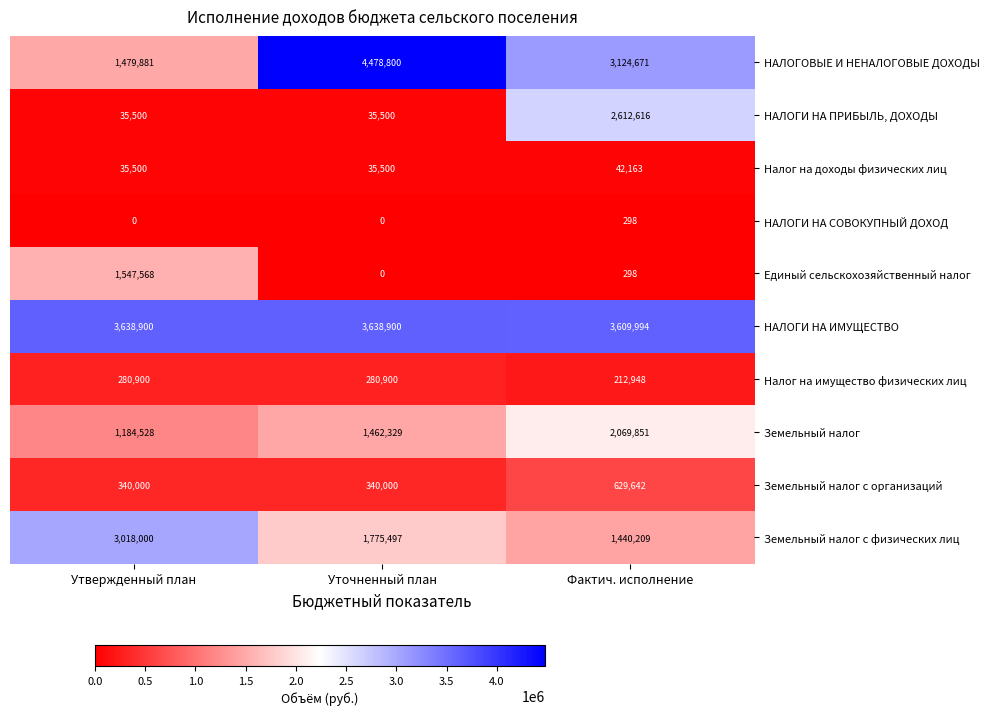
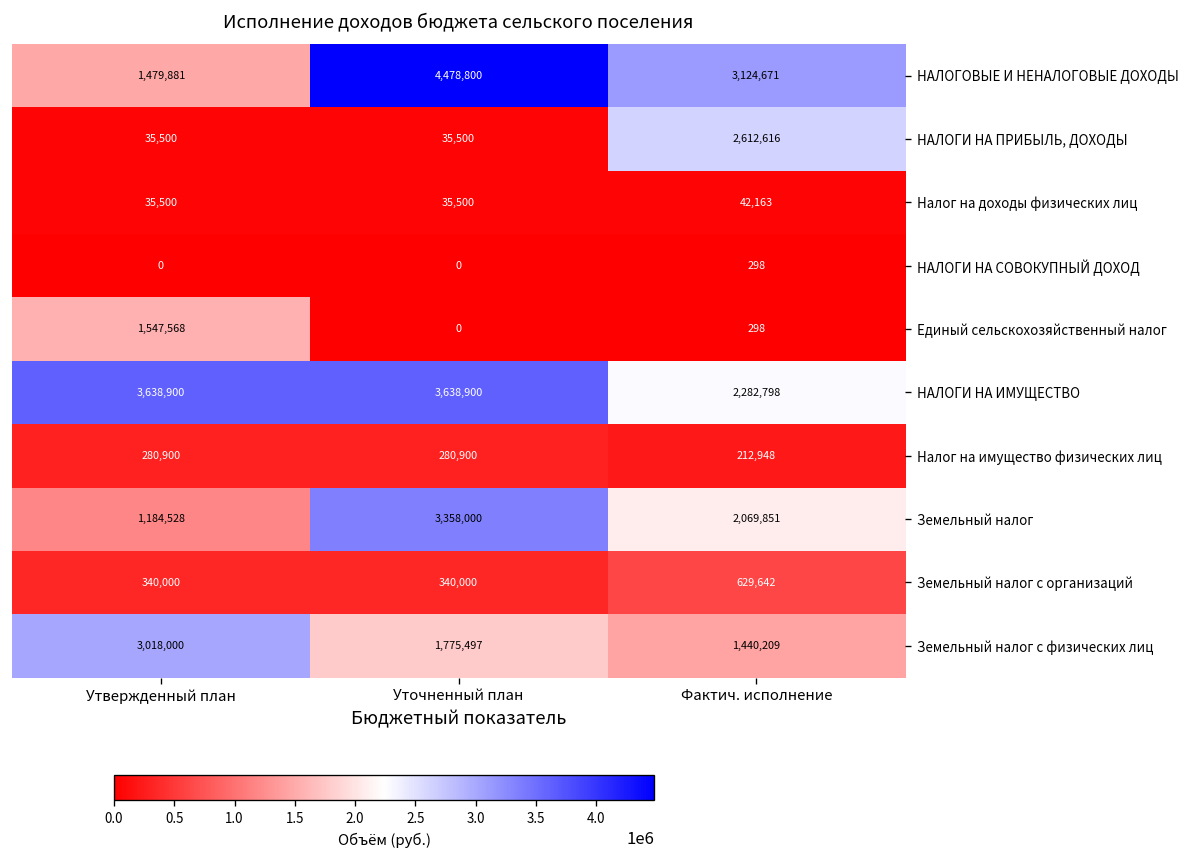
  {
    "НАЛОГОВЫЕ И НЕНАЛОГОВЫЕ ДОХОДЫ": {
      "Утвержденный план": "1,479,881",
      "Уточненный план": "4,478,800",
      "Фактич. исполнение": "3,124,671"
    },
    "НАЛОГИ НА ПРИБЫЛЬ, ДОХОДЫ": {
      "Утвержденный план": "35,500",
      "Уточненный план": "35,500",
      "Фактич. исполнение": "2,612,616"
    },
    "Налог на доходы физических лиц": {
      "Утвержденный план": "35,500",
      "Уточненный план": "35,500",
      "Фактич. исполнение": "42,163"
    },
    "НАЛОГИ НА СОВОКУПНЫЙ ДОХОД": {
      "Утвержденный план": "0",
      "Уточненный план": "0",
      "Фактич. исполнение": "298"
    },
    "Единый сельскохозяйственный налог": {
      "Утвержденный план": "1,547,568",
      "Уточненный план": "0",
      "Фактич. исполнение": "298"
    },
    "НАЛОГИ НА ИМУЩЕСТВО": {
      "Утвержденный план": "3,638,900",
      "Уточненный план": "3,638,900",
-     "Фактич. исполнение": "3,609,994"
+     "Фактич. исполнение": "2,282,798"
    },
    "Налог на имущество физических лиц": {
      "Утвержденный план": "280,900",
      "Уточненный план": "280,900",
      "Фактич. исполнение": "212,948"
    },
    "Земельный налог": {
      "Утвержденный план": "1,184,528",
-     "Уточненный план": "1,462,329",
+     "Уточненный план": "3,358,000",
      "Фактич. исполнение": "2,069,851"
    },
    "Земельный налог с организаций": {
      "Утвержденный план": "340,000",
      "Уточненный план": "340,000",
      "Фактич. исполнение": "629,642"
    },
    "Земельный налог с физических лиц": {
      "Утвержденный план": "3,018,000",
      "Уточненный план": "1,775,497",
      "Фактич. исполнение": "1,440,209"
    }
  }
